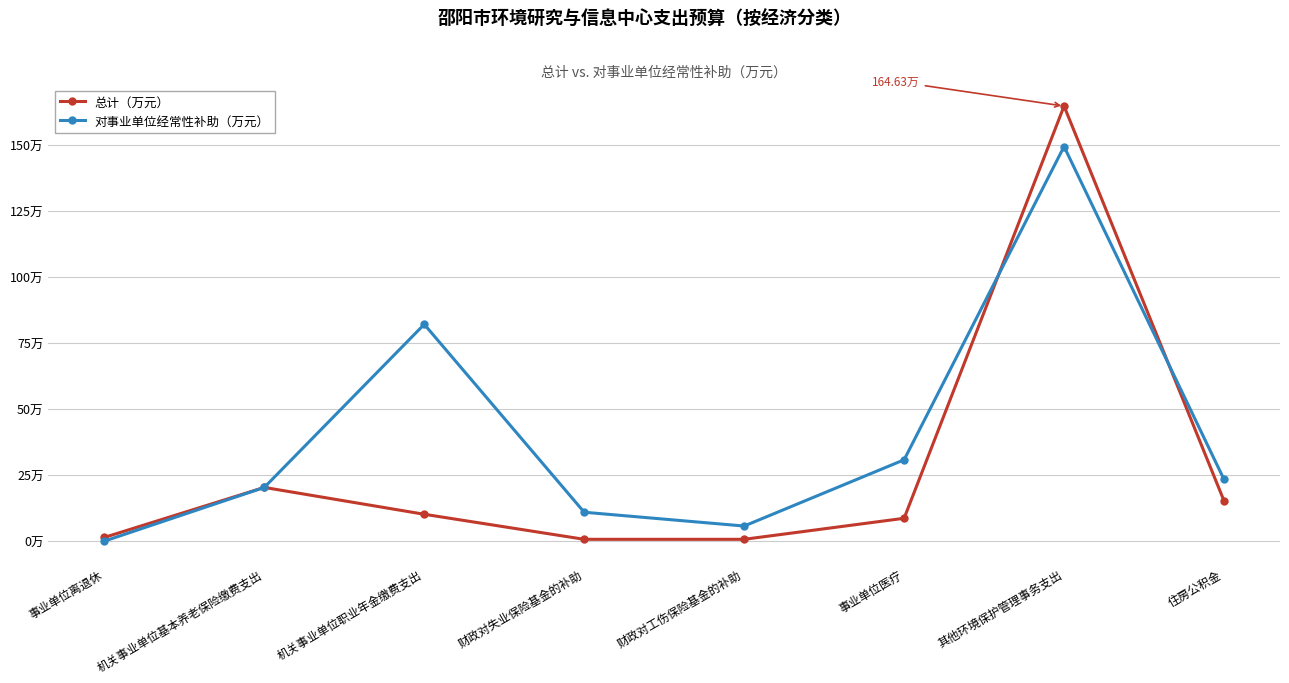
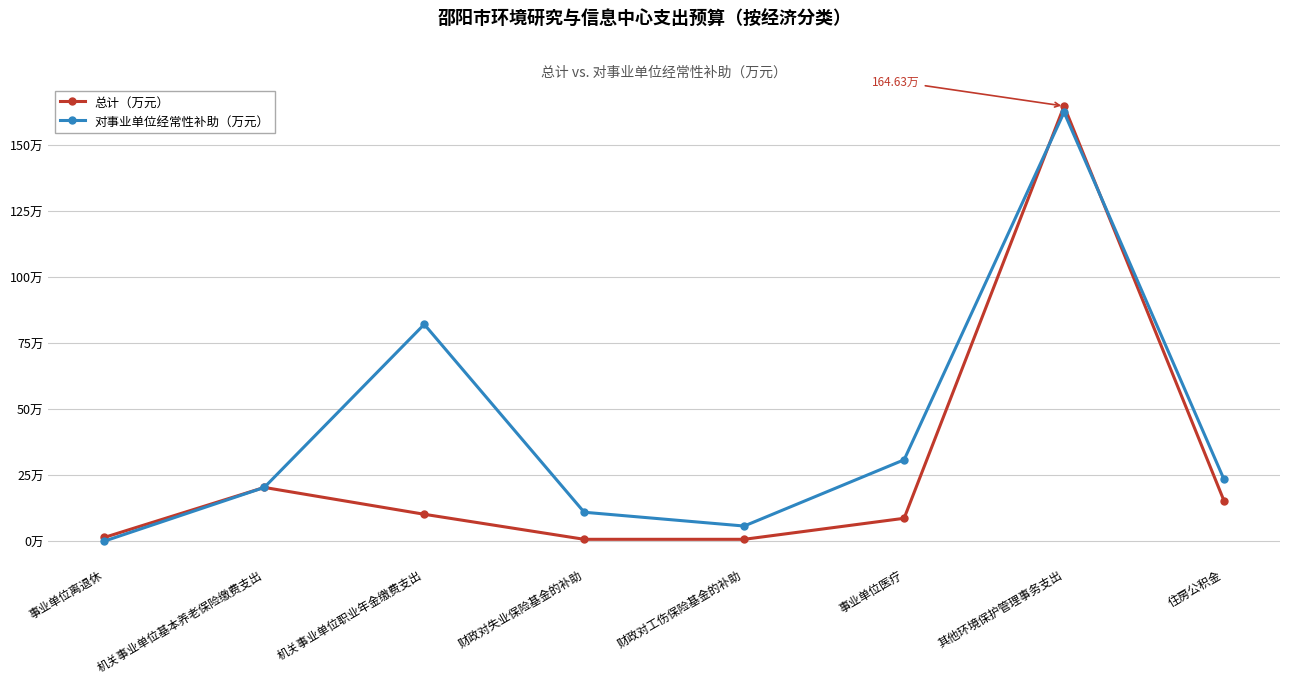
  {
    "总计（万元）": {
      "其他环境保护管理事务支出": "164.63万"
    },
    "对事业单位经常性补助（万元）": {
      "事业单位离退休": "0万",
      "机关事业单位职业年金缴费支出": "82万",
      "财政对失业保险基金的补助": "11万",
      "财政对工伤保险基金的补助": "6万",
      "事业单位医疗": "31万",
-     "其他环境保护管理事务支出": "149万",
+     "其他环境保护管理事务支出": "162万",
      "住房公积金": "23万"
    }
  }
